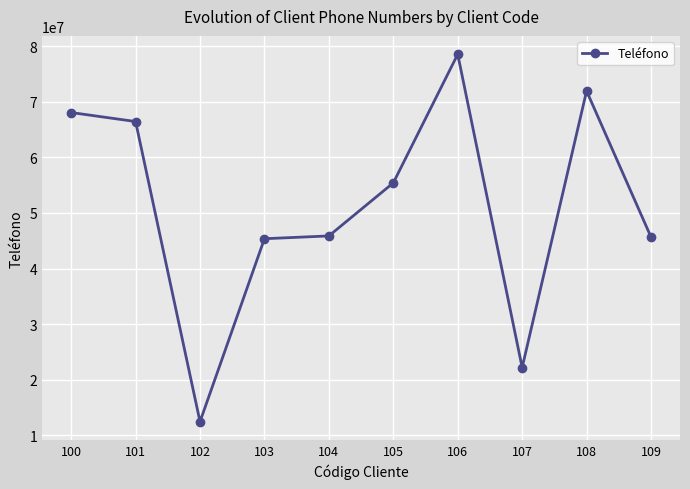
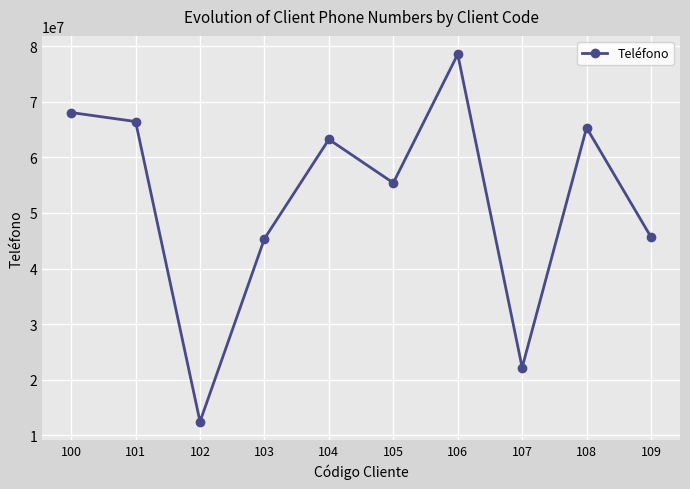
  {
    "100": 68000000,
    "101": 66000000,
    "102": 12000000,
    "103": 45000000,
-   "104": 46000000,
+   "104": 63000000,
    "105": 55000000,
    "106": 79000000,
    "107": 22000000,
-   "108": 72000000,
+   "108": 65000000,
    "109": 46000000
  }
